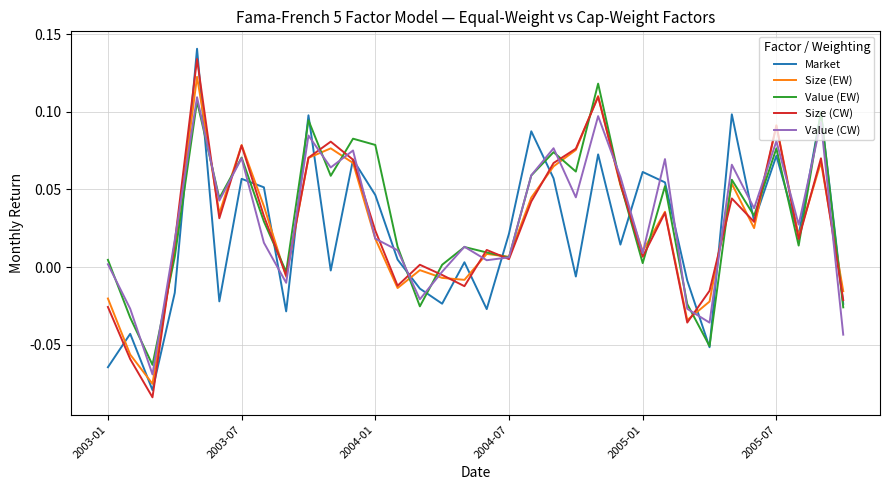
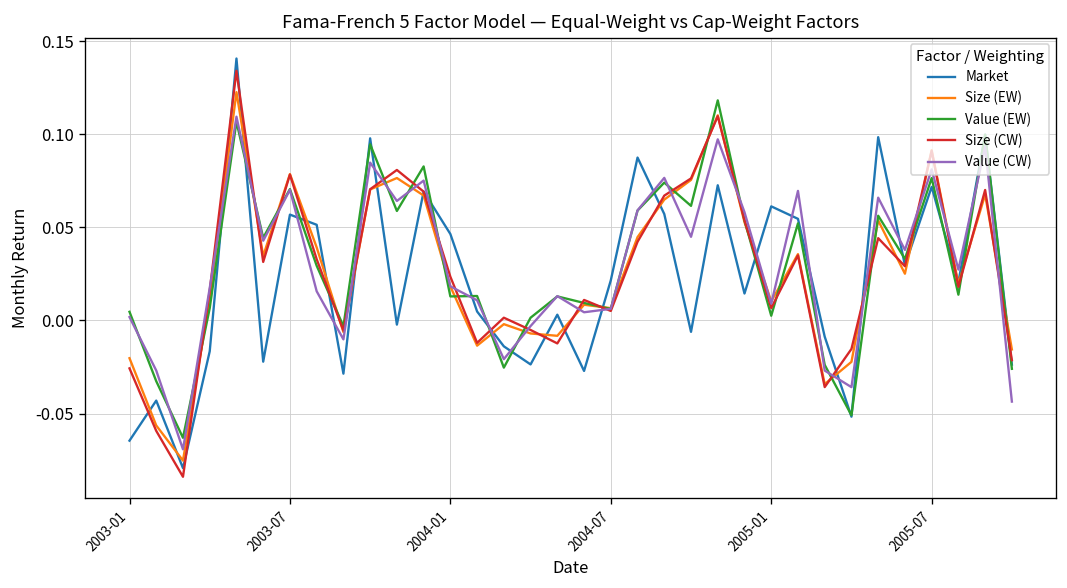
  {
    "Market": {
      "2003-01": -0.065,
      "2003-07": 0.057,
      "2004-01": 0.046,
      "2004-07": 0.022,
      "2005-01": 0.061,
      "2005-07": 0.072
    },
    "Size (EW)": {
      "2003-01": -0.020
    },
    "Value (EW)": {
      "2003-01": 0.005,
-     "2004-01": 0.079,
+     "2004-01": 0.013,
      "2005-01": 0.002,
      "2005-07": 0.076
    },
    "Size (CW)": {
      "2003-01": -0.026,
      "2004-01": 0.023,
      "2005-01": 0.007
    },
    "Value (CW)": {
      "2003-01": 0.002,
      "2005-07": 0.081
    }
  }
